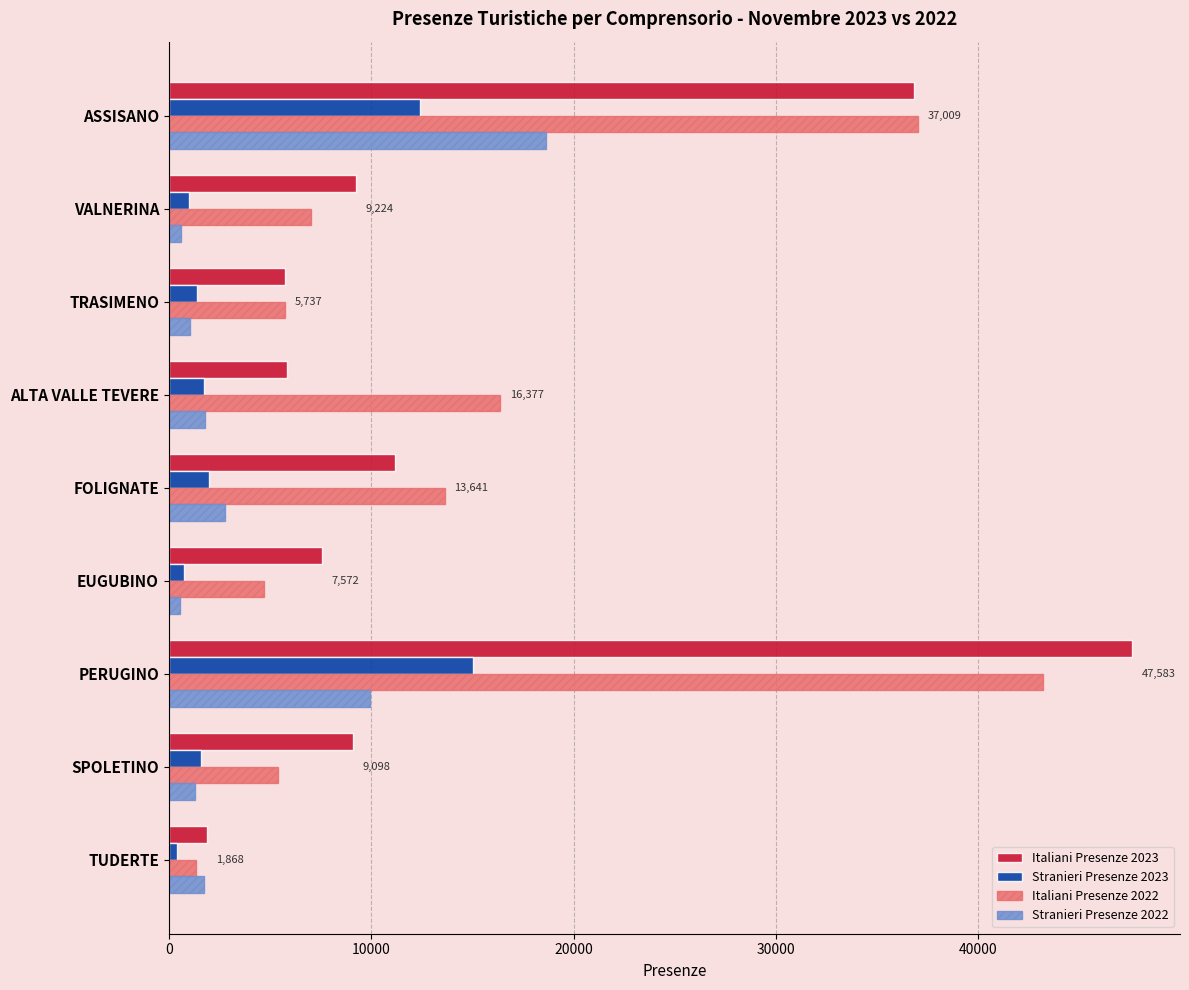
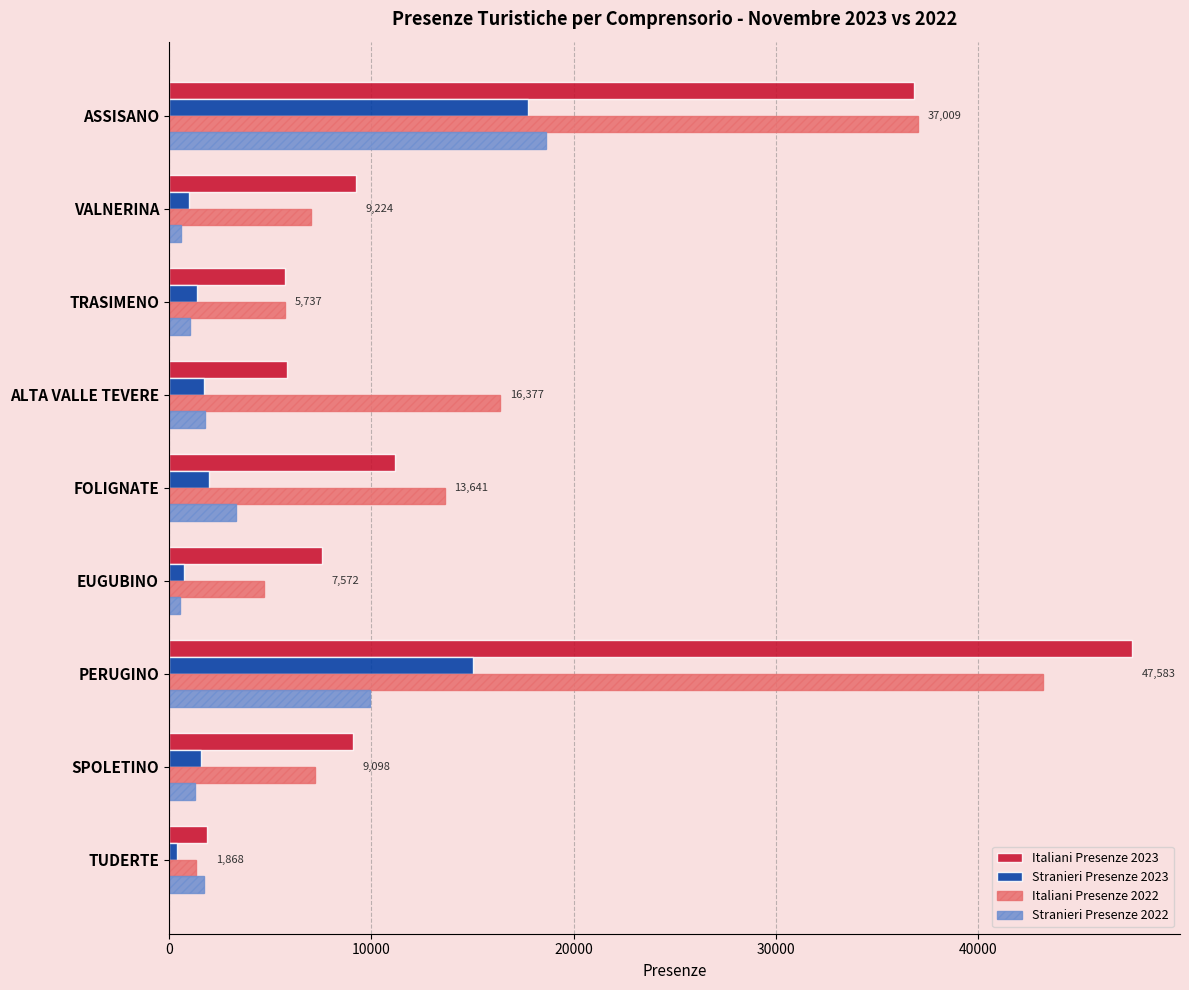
  {
    "Italiani Presenze 2023": {
      "VALNERINA": "9,224",
      "TRASIMENO": "5,737",
      "EUGUBINO": "7,572",
      "PERUGINO": "47,583",
      "SPOLETINO": "9,098",
      "TUDERTE": "1,868"
    },
    "Stranieri Presenze 2023": {
-     "ASSISANO": "12400",
+     "ASSISANO": "17800",
      "VALNERINA": "1000",
      "TRASIMENO": "1400",
      "ALTA VALLE TEVERE": "1800",
      "FOLIGNATE": "2000",
      "EUGUBINO": "800",
      "PERUGINO": "15000",
      "SPOLETINO": "1600",
      "TUDERTE": "400"
    },
    "Italiani Presenze 2022": {
      "VALNERINA": "7000",
      "EUGUBINO": "4700",
      "PERUGINO": "43200",
-     "SPOLETINO": "5400"
+     "SPOLETINO": "7200"
    },
    "Stranieri Presenze 2022": {
      "ASSISANO": "18600",
      "VALNERINA": "600",
      "TRASIMENO": "1100",
      "ALTA VALLE TEVERE": "1800",
-     "FOLIGNATE": "2800",
+     "FOLIGNATE": "3300",
      "EUGUBINO": "500",
      "PERUGINO": "10000",
      "SPOLETINO": "1300",
      "TUDERTE": "1800"
    }
  }
